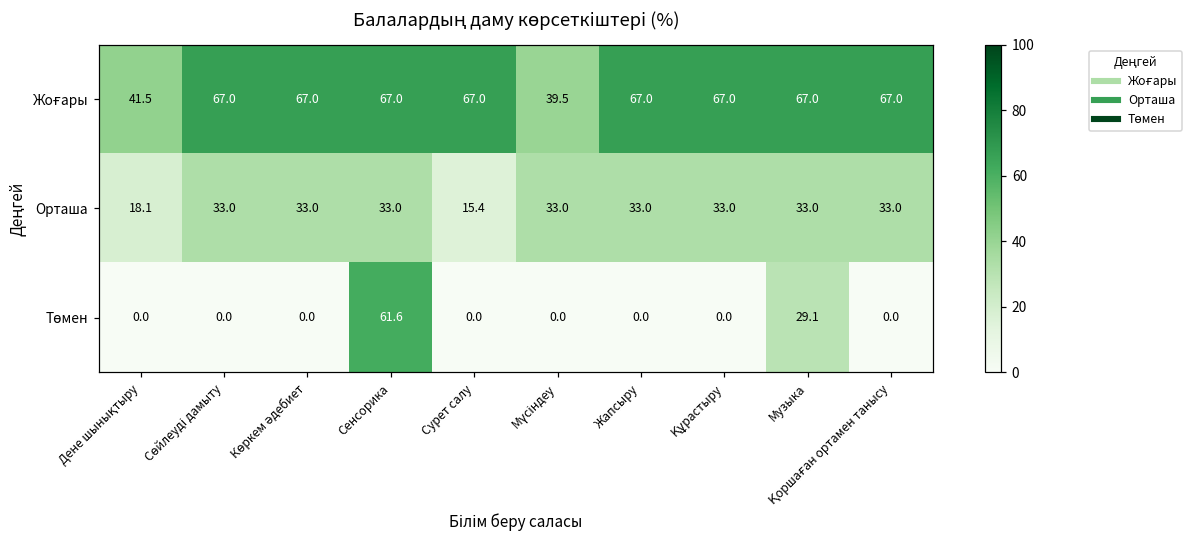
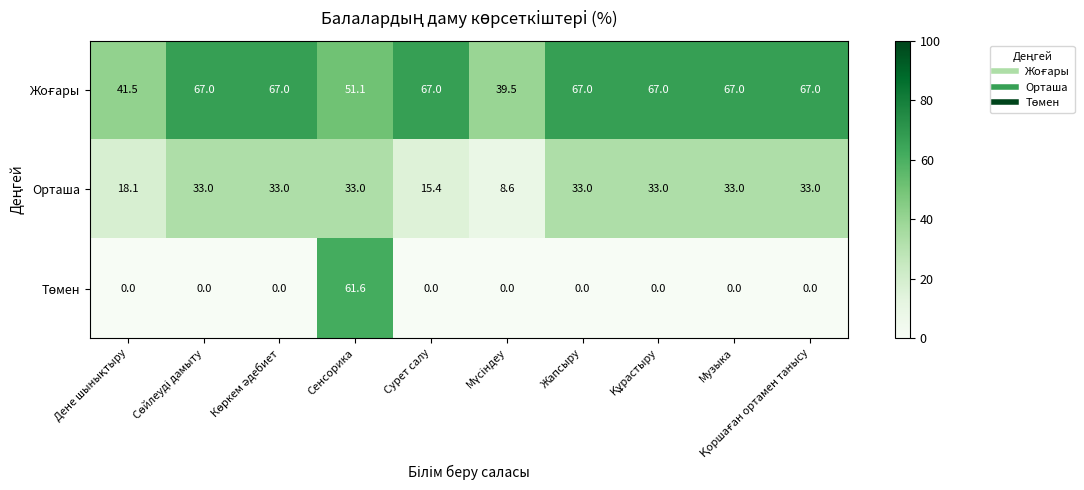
  {
    "Жоғары": {
      "Дене шынықтыру": 41.5,
      "Сөйлеуді дамыту": 67.0,
      "Көркем әдебиет": 67.0,
-     "Сенсорика": 67.0,
+     "Сенсорика": 51.1,
      "Сурет салу": 67.0,
      "Мүсіндеу": 39.5,
      "Жапсыру": 67.0,
      "Құрастыру": 67.0,
      "Музыка": 67.0,
      "Қоршаған ортамен танысу": 67.0
    },
    "Орташа": {
      "Дене шынықтыру": 18.1,
      "Сөйлеуді дамыту": 33.0,
      "Көркем әдебиет": 33.0,
      "Сенсорика": 33.0,
      "Сурет салу": 15.4,
-     "Мүсіндеу": 33.0,
+     "Мүсіндеу": 8.6,
      "Жапсыру": 33.0,
      "Құрастыру": 33.0,
      "Музыка": 33.0,
      "Қоршаған ортамен танысу": 33.0
    },
    "Төмен": {
      "Дене шынықтыру": 0.0,
      "Сөйлеуді дамыту": 0.0,
      "Көркем әдебиет": 0.0,
      "Сенсорика": 61.6,
      "Сурет салу": 0.0,
      "Мүсіндеу": 0.0,
      "Жапсыру": 0.0,
      "Құрастыру": 0.0,
-     "Музыка": 29.1,
+     "Музыка": 0.0,
      "Қоршаған ортамен танысу": 0.0
    }
  }
